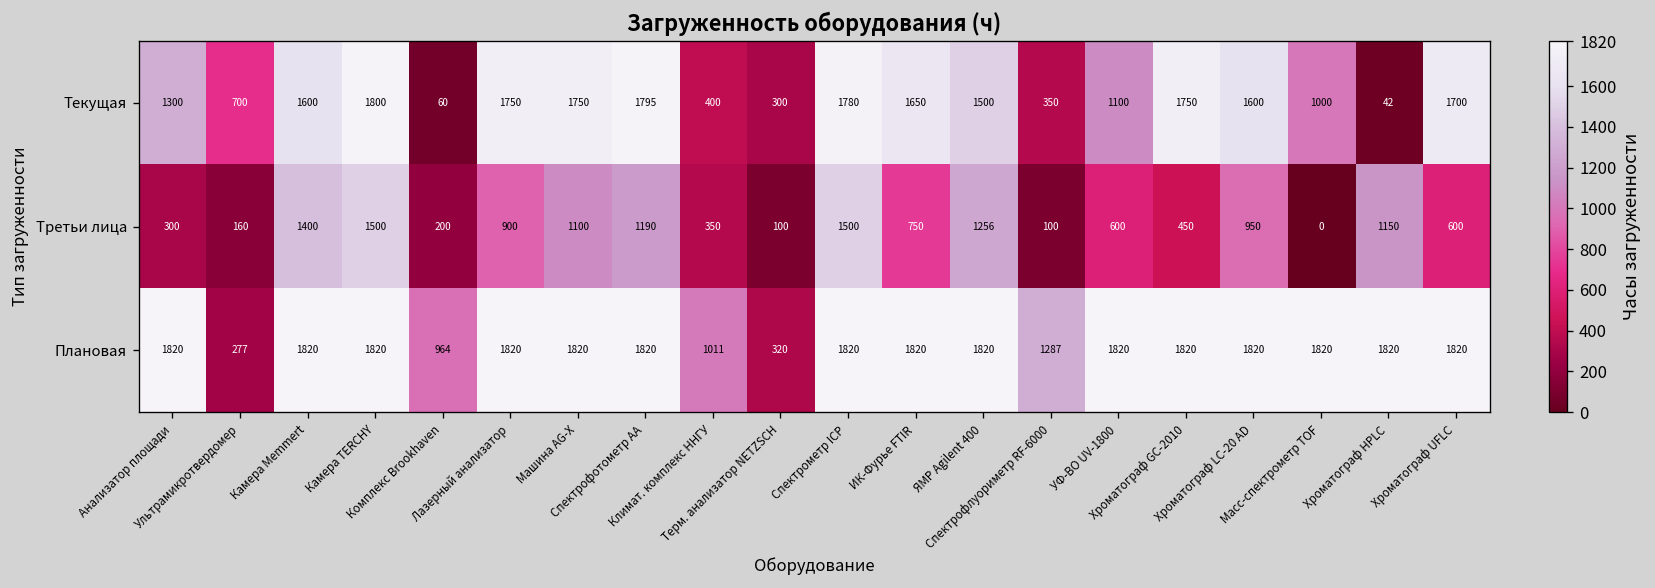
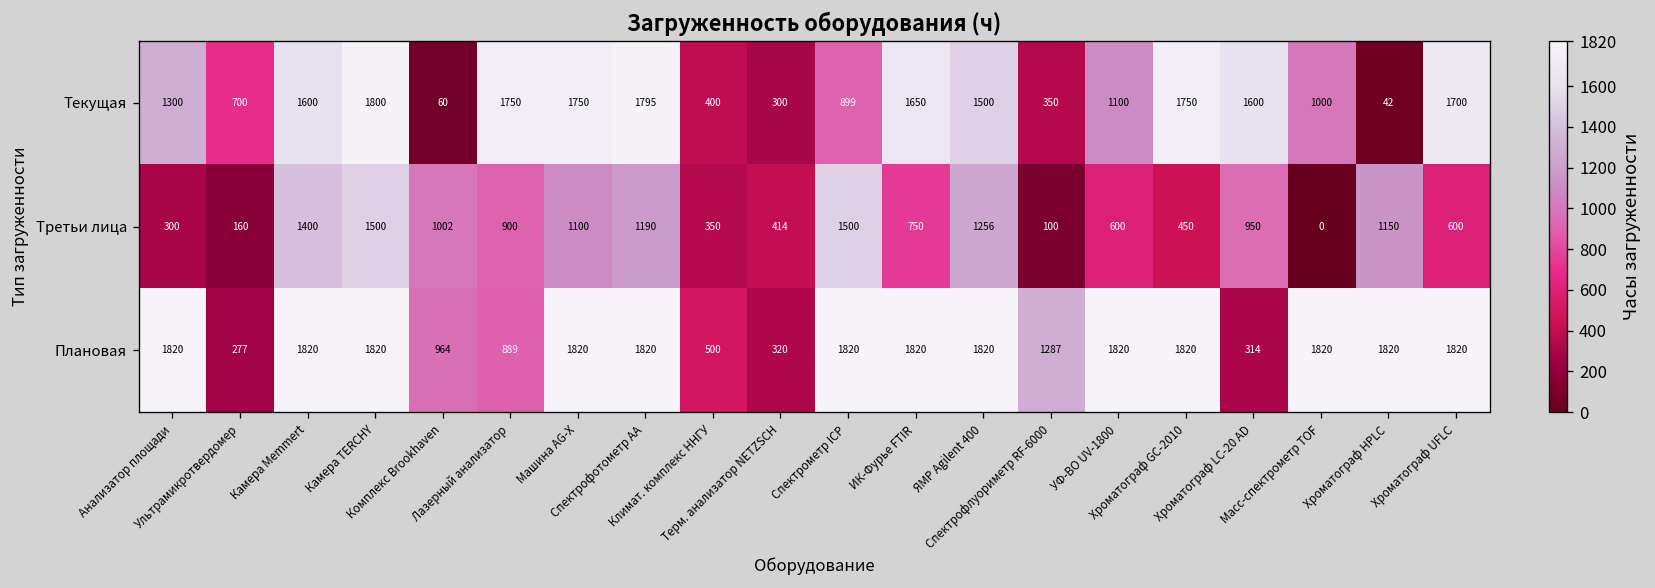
  {
    "Текущая": {
      "Анализатор площади": 1300,
      "Ультрамикротвердомер": 700,
      "Камера Memmert": 1600,
      "Камера TERCHY": 1800,
      "Комплекс Brookhaven": 60,
      "Лазерный анализатор": 1750,
      "Машина AG-X": 1750,
      "Спектрофотометр AA": 1795,
      "Климат. комплекс ННГУ": 400,
      "Терм. анализатор NETZSCH": 300,
-     "Спектрометр ICP": 1780,
+     "Спектрометр ICP": 899,
      "ИК-Фурье FTIR": 1650,
      "ЯМР Agilent 400": 1500,
      "Спектрофлуориметр RF-6000": 350,
      "УФ-ВО UV-1800": 1100,
      "Хроматограф GC-2010": 1750,
      "Хроматограф LC-20 AD": 1600,
      "Масс-спектрометр TOF": 1000,
      "Хроматограф HPLC": 42,
      "Хроматограф UFLC": 1700
    },
    "Третьи лица": {
      "Анализатор площади": 300,
      "Ультрамикротвердомер": 160,
      "Камера Memmert": 1400,
      "Камера TERCHY": 1500,
-     "Комплекс Brookhaven": 200,
+     "Комплекс Brookhaven": 1002,
      "Лазерный анализатор": 900,
      "Машина AG-X": 1100,
      "Спектрофотометр AA": 1190,
      "Климат. комплекс ННГУ": 350,
-     "Терм. анализатор NETZSCH": 100,
+     "Терм. анализатор NETZSCH": 414,
      "Спектрометр ICP": 1500,
      "ИК-Фурье FTIR": 750,
      "ЯМР Agilent 400": 1256,
      "Спектрофлуориметр RF-6000": 100,
      "УФ-ВО UV-1800": 600,
      "Хроматограф GC-2010": 450,
      "Хроматограф LC-20 AD": 950,
      "Масс-спектрометр TOF": 0,
      "Хроматограф HPLC": 1150,
      "Хроматограф UFLC": 600
    },
    "Плановая": {
      "Анализатор площади": 1820,
      "Ультрамикротвердомер": 277,
      "Камера Memmert": 1820,
      "Камера TERCHY": 1820,
      "Комплекс Brookhaven": 964,
-     "Лазерный анализатор": 1820,
+     "Лазерный анализатор": 889,
      "Машина AG-X": 1820,
      "Спектрофотометр AA": 1820,
-     "Климат. комплекс ННГУ": 1011,
+     "Климат. комплекс ННГУ": 500,
      "Терм. анализатор NETZSCH": 320,
      "Спектрометр ICP": 1820,
      "ИК-Фурье FTIR": 1820,
      "ЯМР Agilent 400": 1820,
      "Спектрофлуориметр RF-6000": 1287,
      "УФ-ВО UV-1800": 1820,
      "Хроматограф GC-2010": 1820,
-     "Хроматограф LC-20 AD": 1820,
+     "Хроматограф LC-20 AD": 314,
      "Масс-спектрометр TOF": 1820,
      "Хроматограф HPLC": 1820,
      "Хроматограф UFLC": 1820
    }
  }
